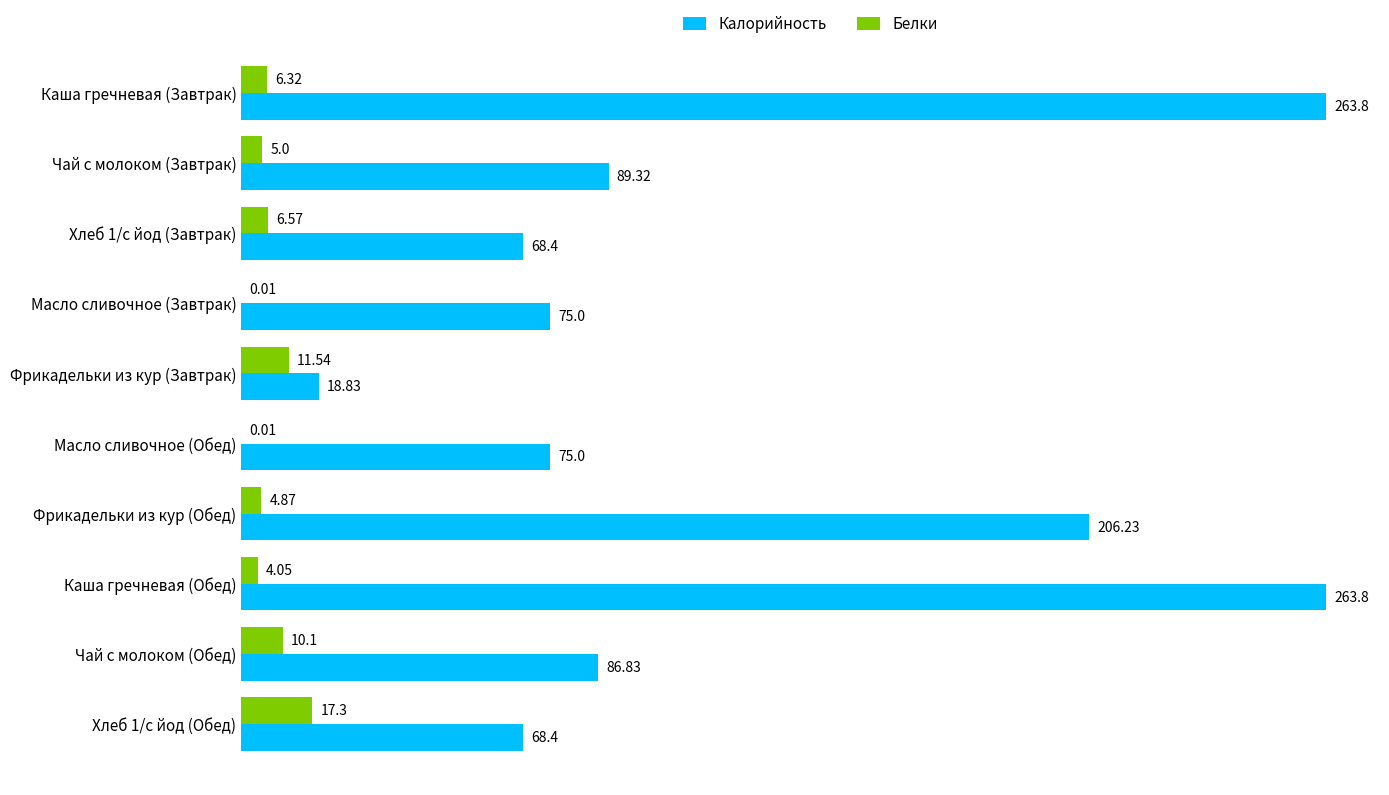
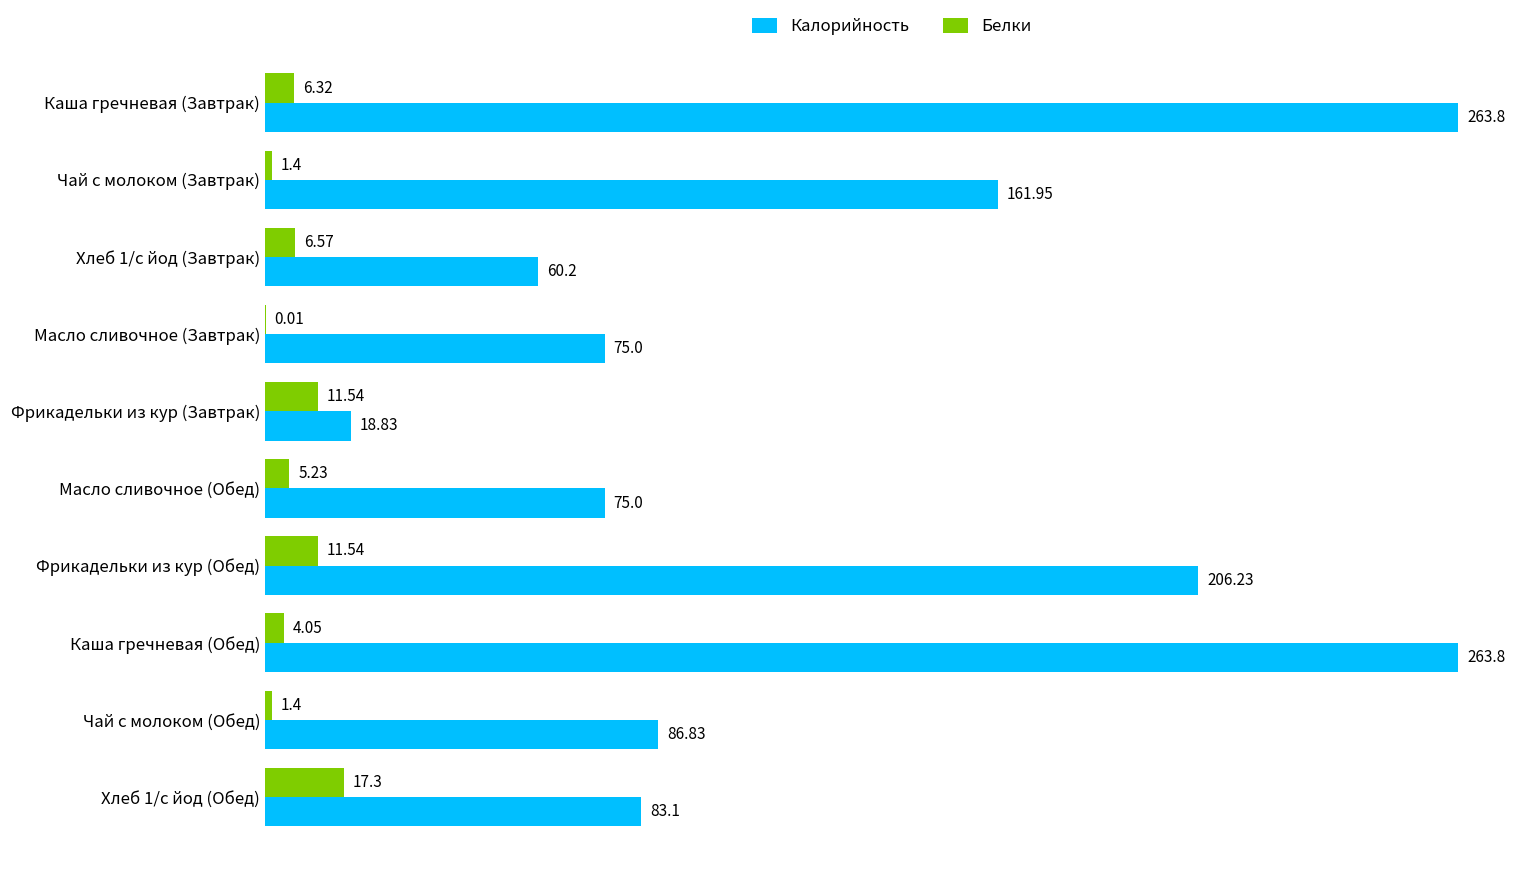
  {
    "Калорийность": {
      "Каша гречневая (Завтрак)": 263.8,
-     "Чай с молоком (Завтрак)": 89.32,
-     "Хлеб 1/с йод (Завтрак)": 68.4,
+     "Чай с молоком (Завтрак)": 161.95,
+     "Хлеб 1/с йод (Завтрак)": 60.2,
      "Масло сливочное (Завтрак)": 75.0,
      "Фрикадельки из кур (Завтрак)": 18.83,
      "Масло сливочное (Обед)": 75.0,
      "Фрикадельки из кур (Обед)": 206.23,
      "Каша гречневая (Обед)": 263.8,
      "Чай с молоком (Обед)": 86.83,
-     "Хлеб 1/с йод (Обед)": 68.4
+     "Хлеб 1/с йод (Обед)": 83.1
    },
    "Белки": {
      "Каша гречневая (Завтрак)": 6.32,
-     "Чай с молоком (Завтрак)": 5.0,
+     "Чай с молоком (Завтрак)": 1.4,
      "Хлеб 1/с йод (Завтрак)": 6.57,
      "Масло сливочное (Завтрак)": 0.01,
      "Фрикадельки из кур (Завтрак)": 11.54,
-     "Масло сливочное (Обед)": 0.01,
-     "Фрикадельки из кур (Обед)": 4.87,
+     "Масло сливочное (Обед)": 5.23,
+     "Фрикадельки из кур (Обед)": 11.54,
      "Каша гречневая (Обед)": 4.05,
-     "Чай с молоком (Обед)": 10.1,
+     "Чай с молоком (Обед)": 1.4,
      "Хлеб 1/с йод (Обед)": 17.3
    }
  }
